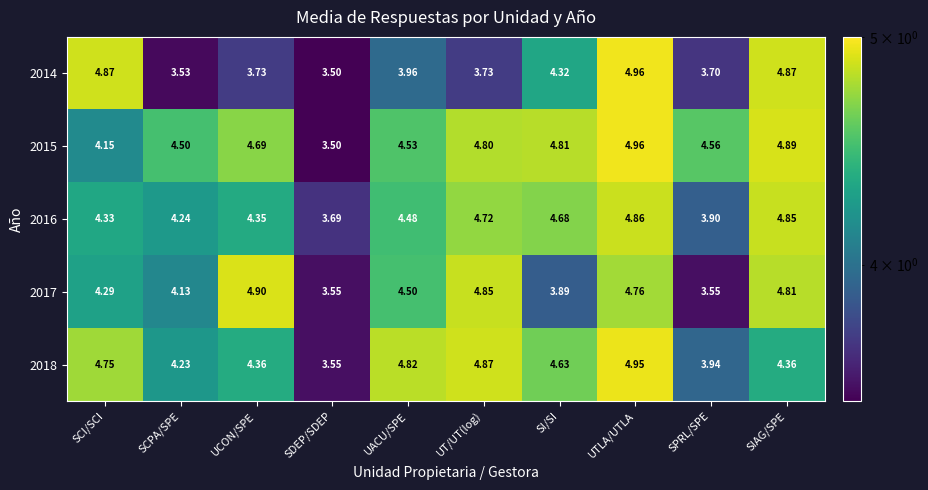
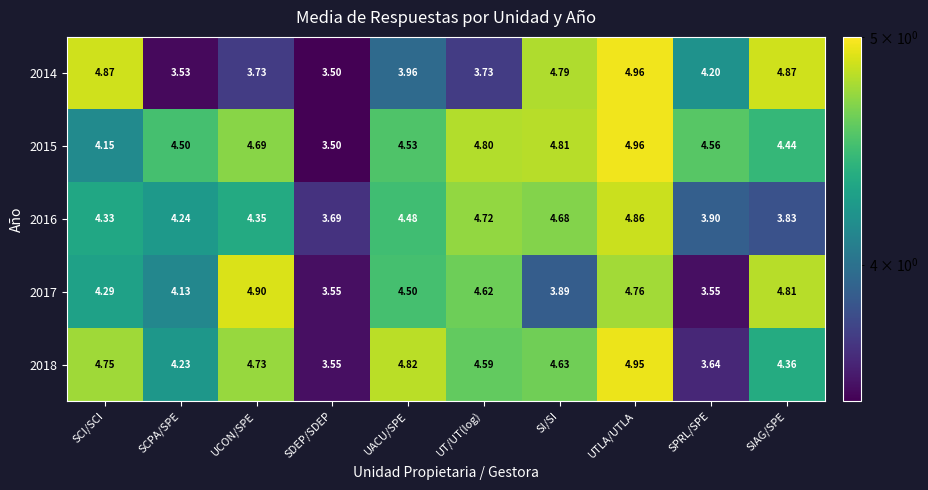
  {
    "2014": {
      "SCI/SCI": 4.87,
      "SCPA/SPE": 3.53,
      "UCON/SPE": 3.73,
      "SDEP/SDEP": 3.50,
      "UACU/SPE": 3.96,
      "UT/UT(log)": 3.73,
-     "SI/SI": 4.32,
+     "SI/SI": 4.79,
      "UTLA/UTLA": 4.96,
-     "SPRL/SPE": 3.70,
+     "SPRL/SPE": 4.20,
      "SIAG/SPE": 4.87
    },
    "2015": {
      "SCI/SCI": 4.15,
      "SCPA/SPE": 4.50,
      "UCON/SPE": 4.69,
      "SDEP/SDEP": 3.50,
      "UACU/SPE": 4.53,
      "UT/UT(log)": 4.80,
      "SI/SI": 4.81,
      "UTLA/UTLA": 4.96,
      "SPRL/SPE": 4.56,
-     "SIAG/SPE": 4.89
+     "SIAG/SPE": 4.44
    },
    "2016": {
      "SCI/SCI": 4.33,
      "SCPA/SPE": 4.24,
      "UCON/SPE": 4.35,
      "SDEP/SDEP": 3.69,
      "UACU/SPE": 4.48,
      "UT/UT(log)": 4.72,
      "SI/SI": 4.68,
      "UTLA/UTLA": 4.86,
      "SPRL/SPE": 3.90,
-     "SIAG/SPE": 4.85
+     "SIAG/SPE": 3.83
    },
    "2017": {
      "SCI/SCI": 4.29,
      "SCPA/SPE": 4.13,
      "UCON/SPE": 4.90,
      "SDEP/SDEP": 3.55,
      "UACU/SPE": 4.50,
-     "UT/UT(log)": 4.85,
+     "UT/UT(log)": 4.62,
      "SI/SI": 3.89,
      "UTLA/UTLA": 4.76,
      "SPRL/SPE": 3.55,
      "SIAG/SPE": 4.81
    },
    "2018": {
      "SCI/SCI": 4.75,
      "SCPA/SPE": 4.23,
-     "UCON/SPE": 4.36,
+     "UCON/SPE": 4.73,
      "SDEP/SDEP": 3.55,
      "UACU/SPE": 4.82,
-     "UT/UT(log)": 4.87,
+     "UT/UT(log)": 4.59,
      "SI/SI": 4.63,
      "UTLA/UTLA": 4.95,
-     "SPRL/SPE": 3.94,
+     "SPRL/SPE": 3.64,
      "SIAG/SPE": 4.36
    }
  }
